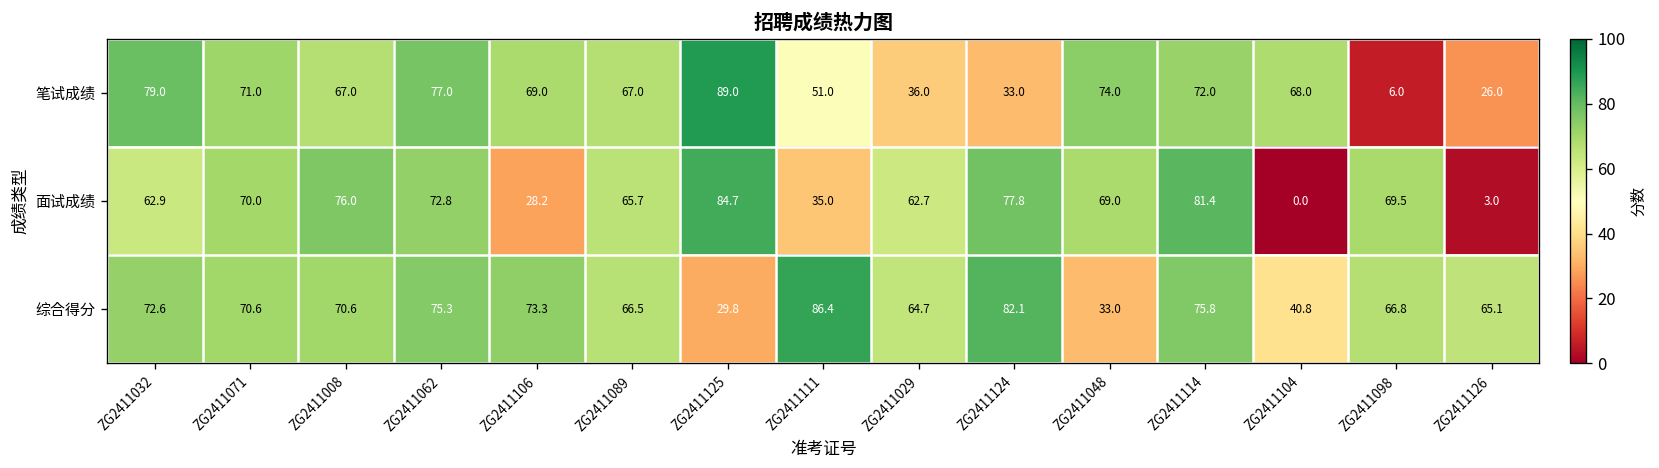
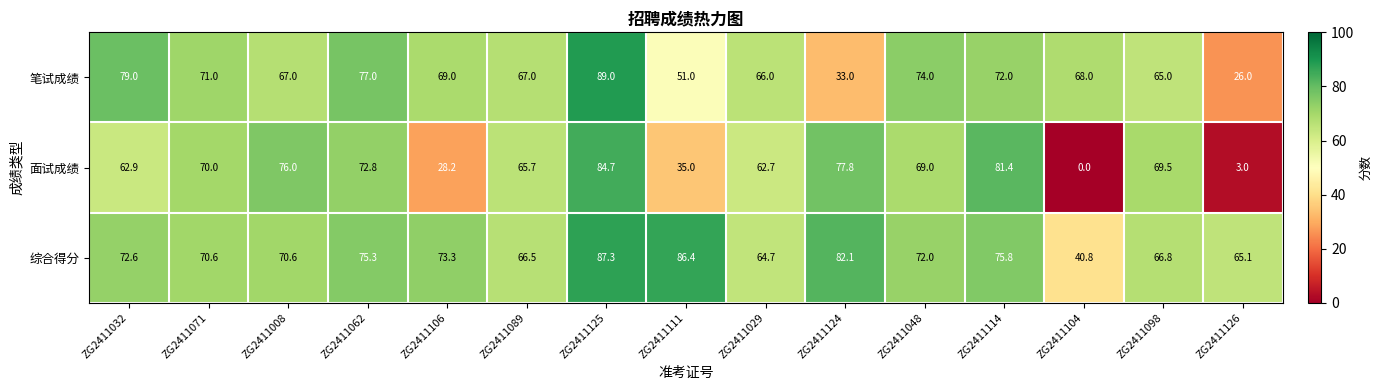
  {
    "笔试成绩": {
      "ZG2411032": 79.0,
      "ZG2411071": 71.0,
      "ZG2411008": 67.0,
      "ZG2411062": 77.0,
      "ZG2411106": 69.0,
      "ZG2411089": 67.0,
      "ZG2411125": 89.0,
      "ZG2411111": 51.0,
-     "ZG2411029": 36.0,
+     "ZG2411029": 66.0,
      "ZG2411124": 33.0,
      "ZG2411048": 74.0,
      "ZG2411114": 72.0,
      "ZG2411104": 68.0,
-     "ZG2411098": 6.0,
+     "ZG2411098": 65.0,
      "ZG2411126": 26.0
    },
    "面试成绩": {
      "ZG2411032": 62.9,
      "ZG2411071": 70.0,
      "ZG2411008": 76.0,
      "ZG2411062": 72.8,
      "ZG2411106": 28.2,
      "ZG2411089": 65.7,
      "ZG2411125": 84.7,
      "ZG2411111": 35.0,
      "ZG2411029": 62.7,
      "ZG2411124": 77.8,
      "ZG2411048": 69.0,
      "ZG2411114": 81.4,
      "ZG2411104": 0.0,
      "ZG2411098": 69.5,
      "ZG2411126": 3.0
    },
    "综合得分": {
      "ZG2411032": 72.6,
      "ZG2411071": 70.6,
      "ZG2411008": 70.6,
      "ZG2411062": 75.3,
      "ZG2411106": 73.3,
      "ZG2411089": 66.5,
-     "ZG2411125": 29.8,
+     "ZG2411125": 87.3,
      "ZG2411111": 86.4,
      "ZG2411029": 64.7,
      "ZG2411124": 82.1,
-     "ZG2411048": 33.0,
+     "ZG2411048": 72.0,
      "ZG2411114": 75.8,
      "ZG2411104": 40.8,
      "ZG2411098": 66.8,
      "ZG2411126": 65.1
    }
  }
